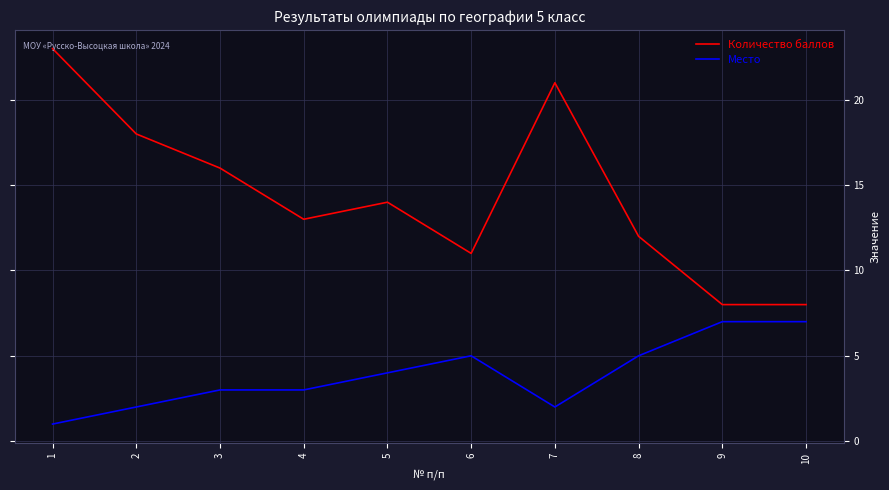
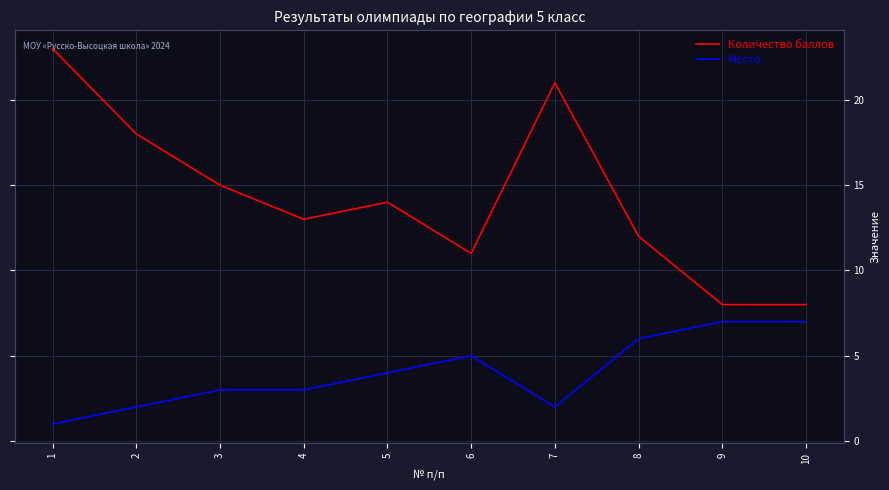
  {
    "Количество баллов": {
      "2": 18,
-     "3": 16,
+     "3": 15,
      "4": 13,
      "5": 14,
      "6": 11,
      "7": 21,
      "8": 12,
      "9": 8,
      "10": 8
    },
    "Место": {
      "1": 1,
      "2": 2,
      "3": 3,
      "4": 3,
      "5": 4,
      "6": 5,
      "7": 2,
-     "8": 5,
+     "8": 6,
      "9": 7,
      "10": 7
    }
  }
